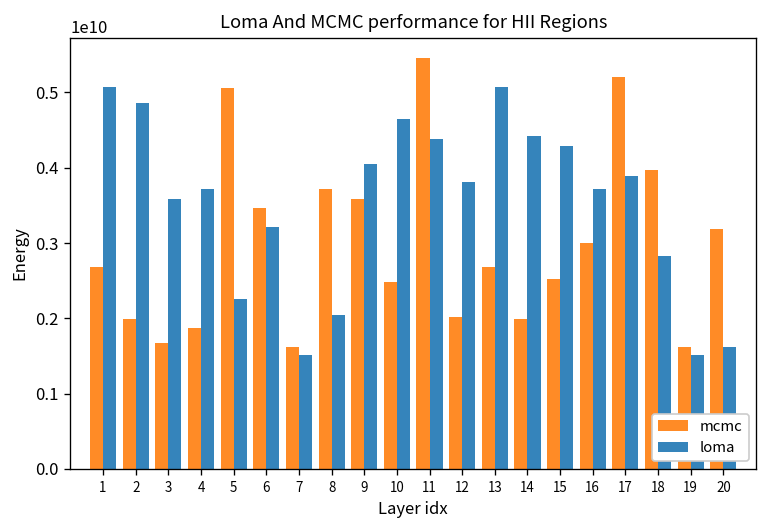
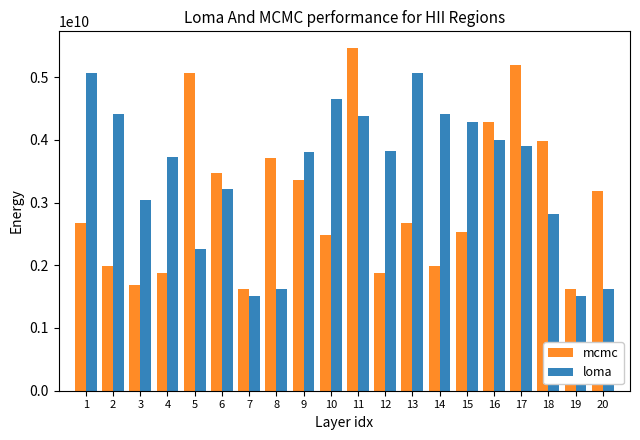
  {
    "mcmc": {
      "1": 2700000000,
      "2": 2000000000,
      "3": 1700000000,
      "4": 1900000000,
      "5": 5100000000,
      "6": 3500000000,
      "7": 1600000000,
      "8": 3700000000,
-     "9": 3600000000,
+     "9": 3400000000,
      "10": 2500000000,
      "11": 5500000000,
-     "12": 2000000000,
+     "12": 1900000000,
      "13": 2700000000,
      "14": 2000000000,
      "15": 2500000000,
-     "16": 3000000000,
+     "16": 4300000000,
      "17": 5200000000,
      "18": 4000000000,
      "19": 1600000000,
      "20": 3200000000
    },
    "loma": {
      "1": 5100000000,
-     "2": 4900000000,
-     "3": 3600000000,
+     "2": 4400000000,
+     "3": 3000000000,
      "4": 3700000000,
      "5": 2300000000,
      "6": 3200000000,
      "7": 1500000000,
-     "8": 2000000000,
-     "9": 4000000000,
+     "8": 1600000000,
+     "9": 3800000000,
      "10": 4700000000,
      "11": 4400000000,
      "12": 3800000000,
      "13": 5100000000,
      "14": 4400000000,
      "15": 4300000000,
-     "16": 3700000000,
+     "16": 4000000000,
      "17": 3900000000,
      "18": 2800000000,
      "19": 1500000000,
      "20": 1600000000
    }
  }
